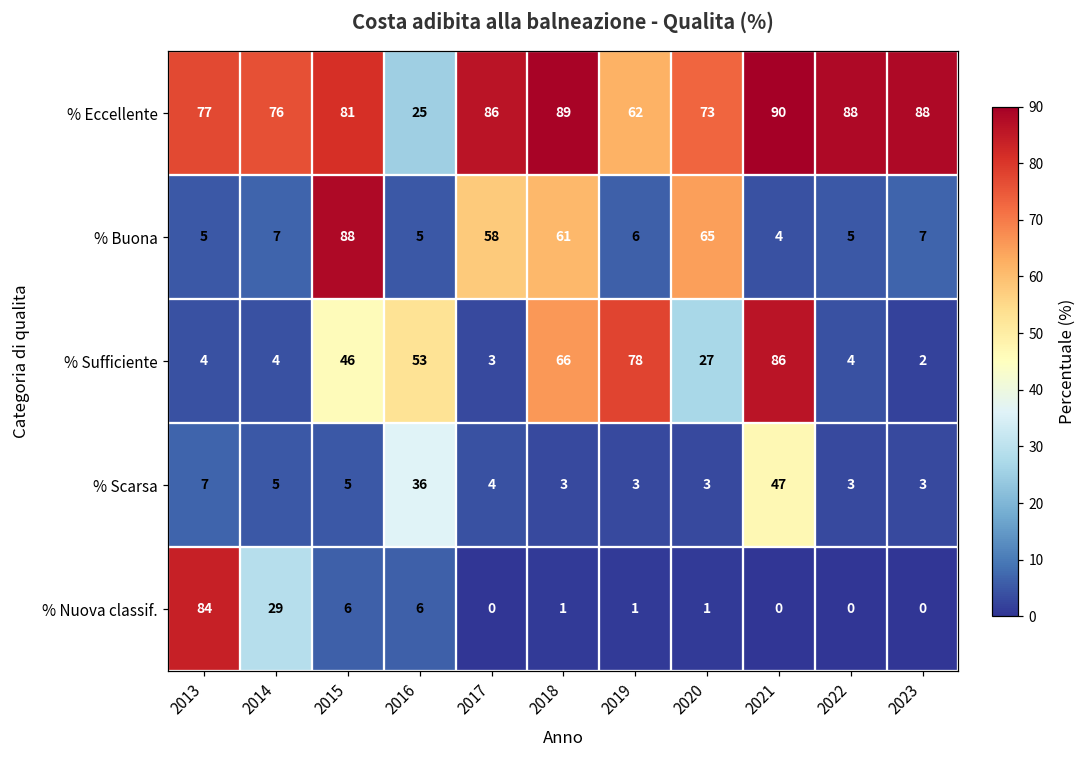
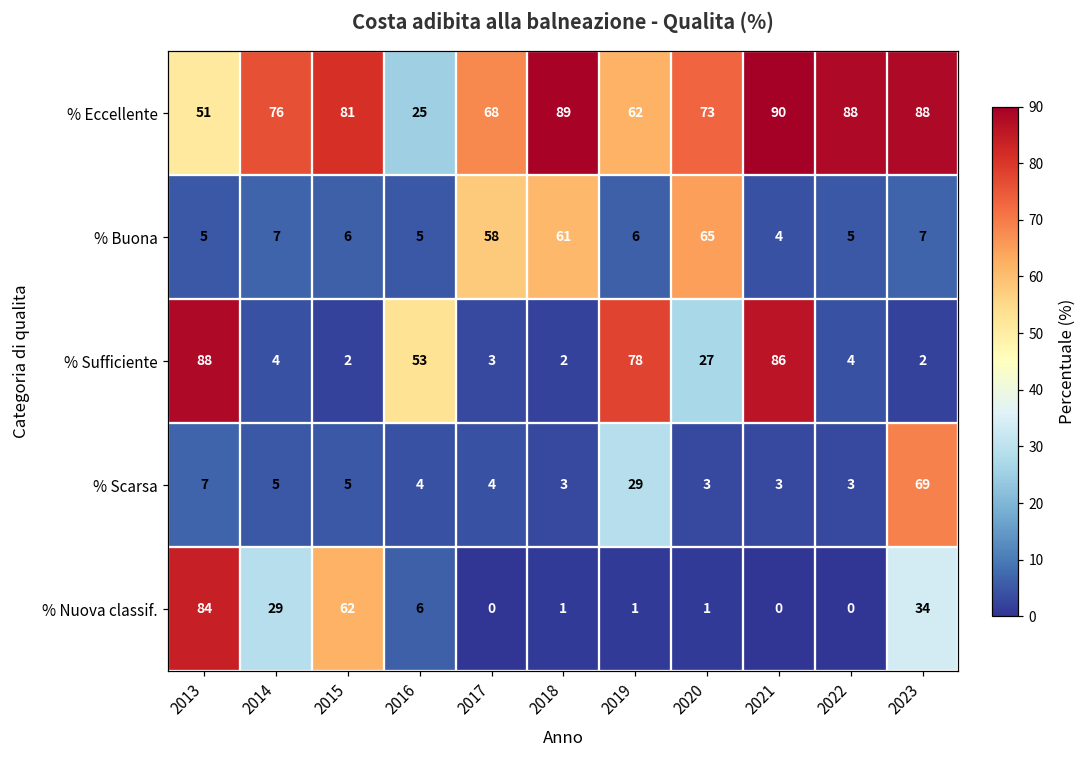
  {
    "% Eccellente": {
-     "2013": 77,
+     "2013": 51,
      "2014": 76,
      "2015": 81,
      "2016": 25,
-     "2017": 86,
+     "2017": 68,
      "2018": 89,
      "2019": 62,
      "2020": 73,
      "2021": 90,
      "2022": 88,
      "2023": 88
    },
    "% Buona": {
      "2013": 5,
      "2014": 7,
-     "2015": 88,
+     "2015": 6,
      "2016": 5,
      "2017": 58,
      "2018": 61,
      "2019": 6,
      "2020": 65,
      "2021": 4,
      "2022": 5,
      "2023": 7
    },
    "% Sufficiente": {
-     "2013": 4,
+     "2013": 88,
      "2014": 4,
-     "2015": 46,
+     "2015": 2,
      "2016": 53,
      "2017": 3,
-     "2018": 66,
+     "2018": 2,
      "2019": 78,
      "2020": 27,
      "2021": 86,
      "2022": 4,
      "2023": 2
    },
    "% Scarsa": {
      "2013": 7,
      "2014": 5,
      "2015": 5,
-     "2016": 36,
+     "2016": 4,
      "2017": 4,
      "2018": 3,
-     "2019": 3,
+     "2019": 29,
      "2020": 3,
-     "2021": 47,
+     "2021": 3,
      "2022": 3,
-     "2023": 3
+     "2023": 69
    },
    "% Nuova classif.": {
      "2013": 84,
      "2014": 29,
-     "2015": 6,
+     "2015": 62,
      "2016": 6,
      "2017": 0,
      "2018": 1,
      "2019": 1,
      "2020": 1,
      "2021": 0,
      "2022": 0,
-     "2023": 0
+     "2023": 34
    }
  }
